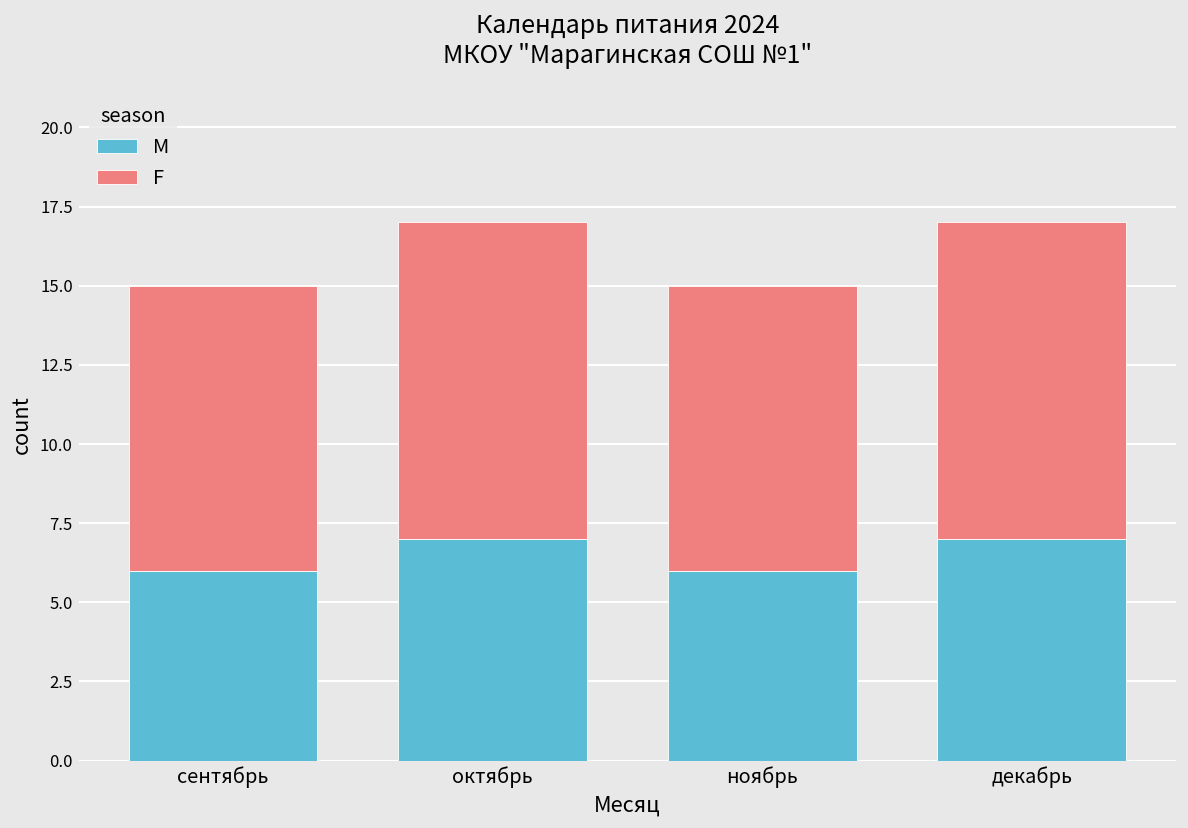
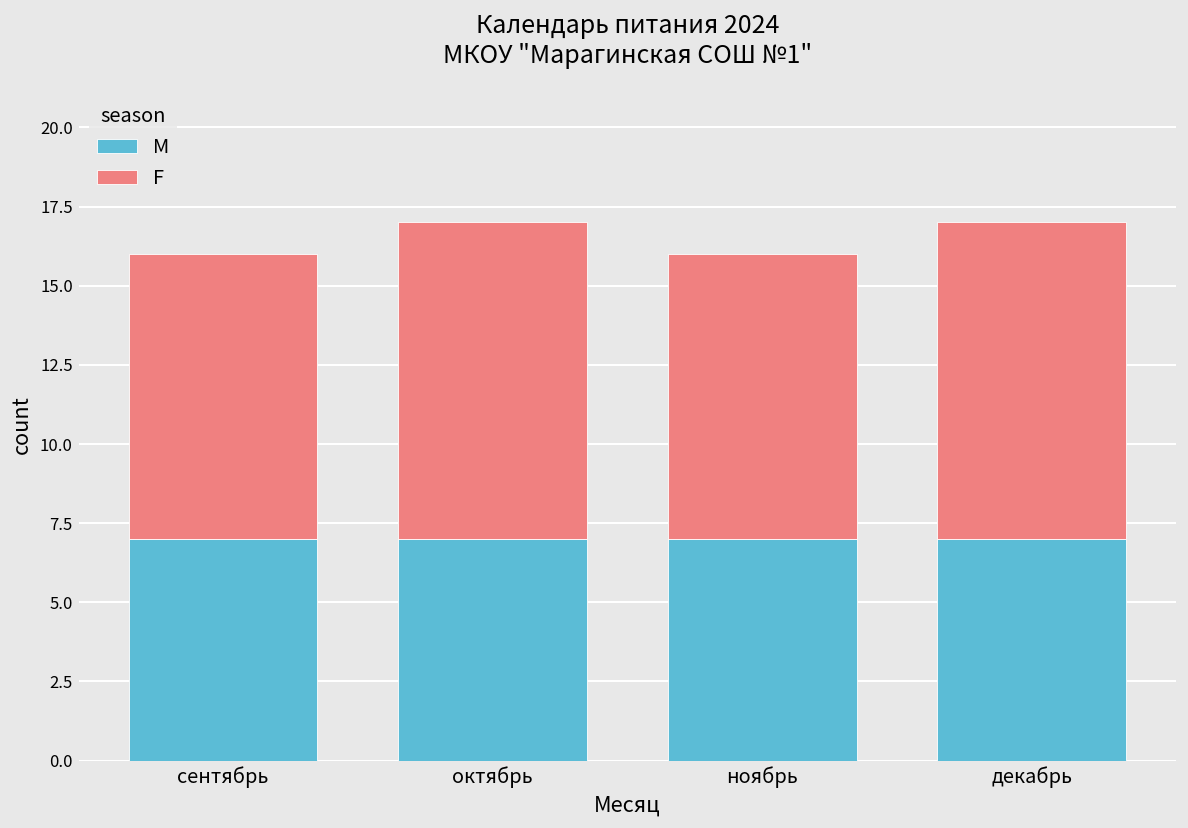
  {
    "M": {
-     "сентябрь": 6,
+     "сентябрь": 7,
      "октябрь": 7,
-     "ноябрь": 6,
+     "ноябрь": 7,
      "декабрь": 7
    },
    "F": {
      "сентябрь": 9,
      "октябрь": 10,
      "ноябрь": 9,
      "декабрь": 10
    }
  }
